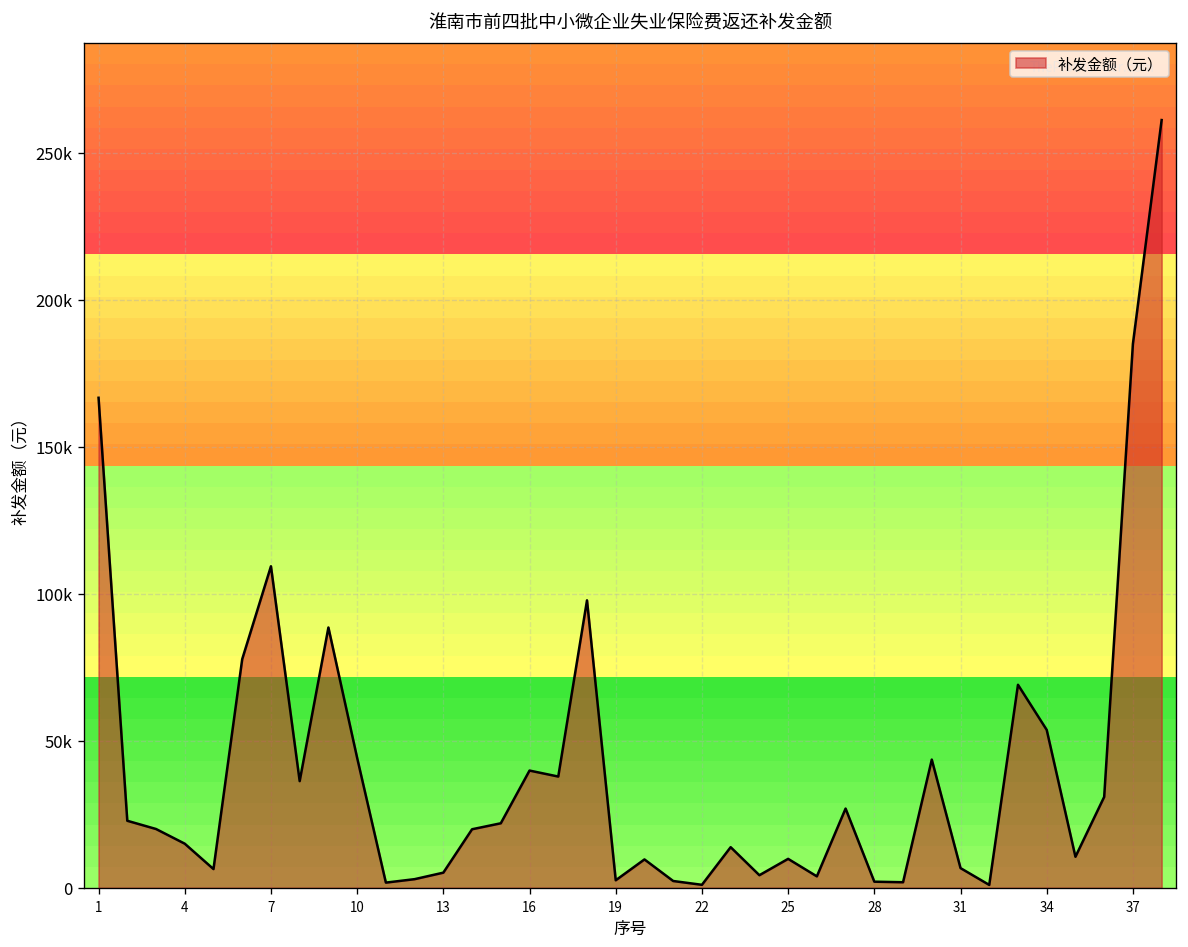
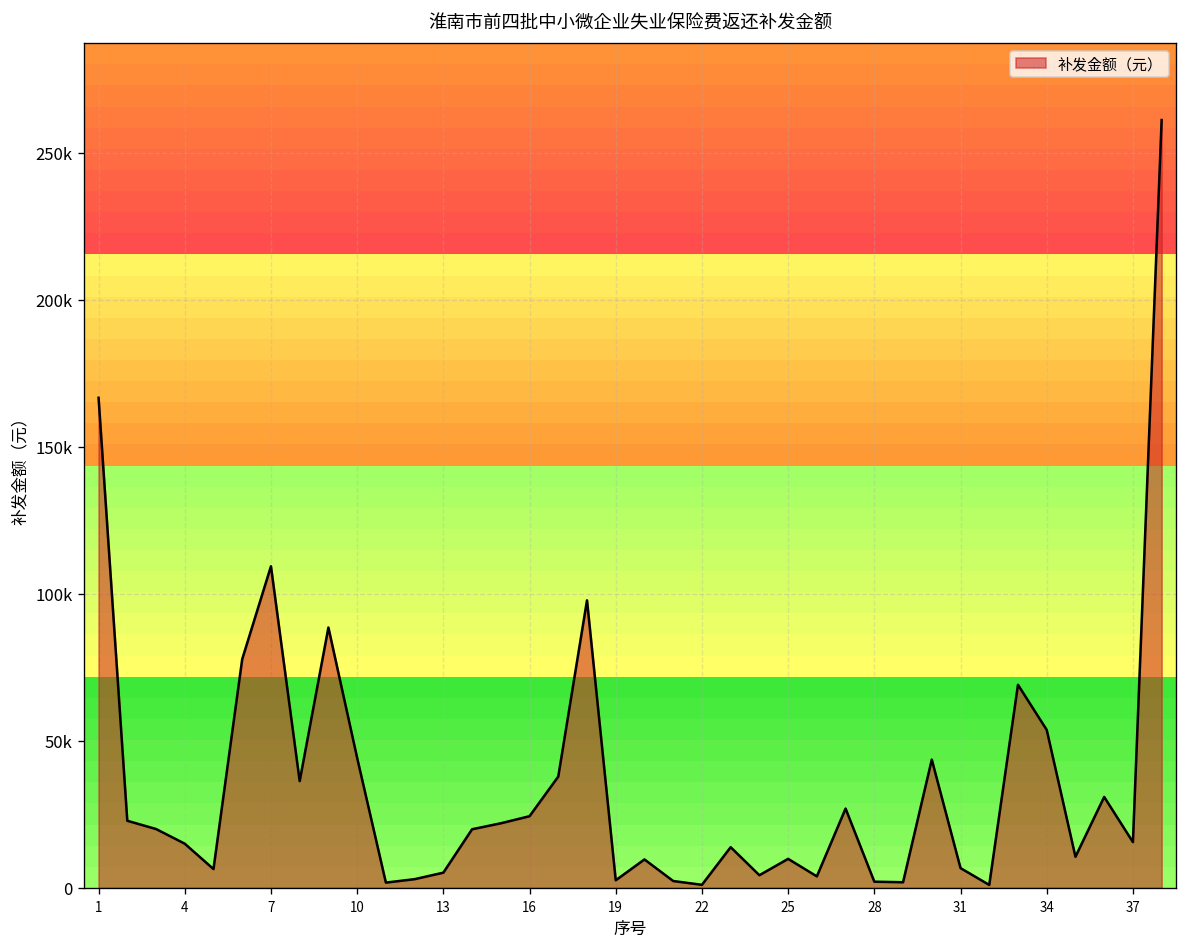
  {
    "补发金额（元）": {
      "1": 167000,
      "4": 15000,
      "7": 109000,
      "10": 44000,
      "13": 5000,
-     "16": 40000,
+     "16": 24000,
      "19": 3000,
      "22": 1000,
      "25": 10000,
      "28": 2000,
      "31": 7000,
      "34": 54000,
-     "37": 185000
+     "37": 16000
    }
  }
